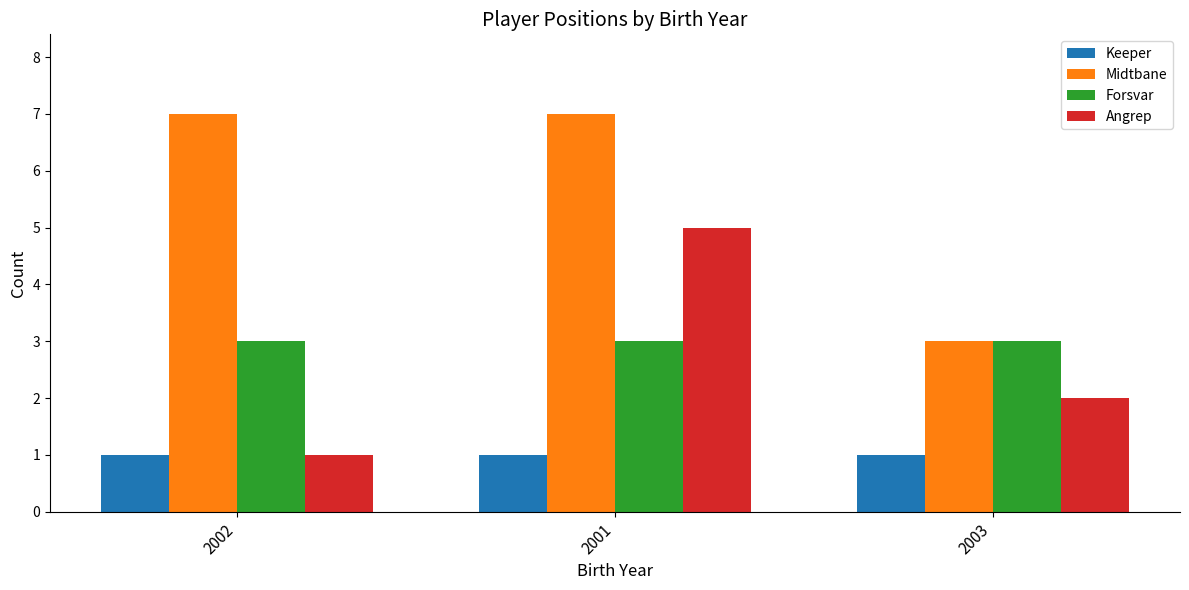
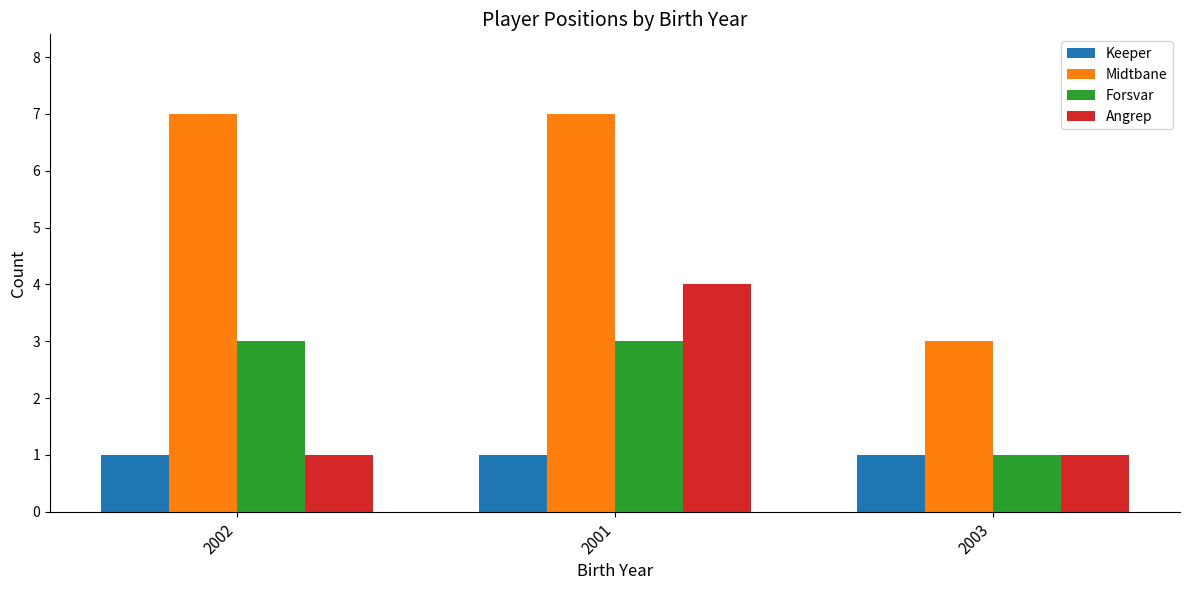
  {
    "Keeper": {
      "2002": 1,
      "2001": 1,
      "2003": 1
    },
    "Midtbane": {
      "2002": 7,
      "2001": 7,
      "2003": 3
    },
    "Forsvar": {
      "2002": 3,
      "2001": 3,
-     "2003": 3
+     "2003": 1
    },
    "Angrep": {
      "2002": 1,
-     "2001": 5,
-     "2003": 2
+     "2001": 4,
+     "2003": 1
    }
  }
